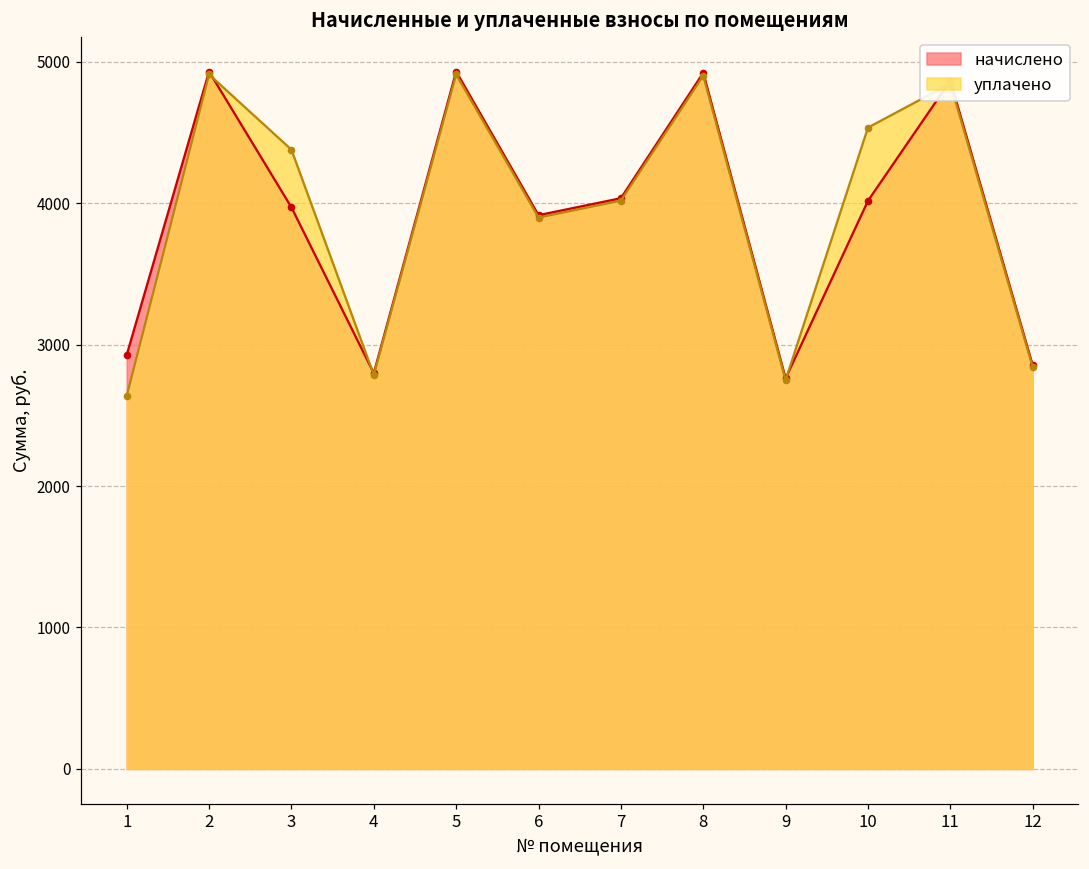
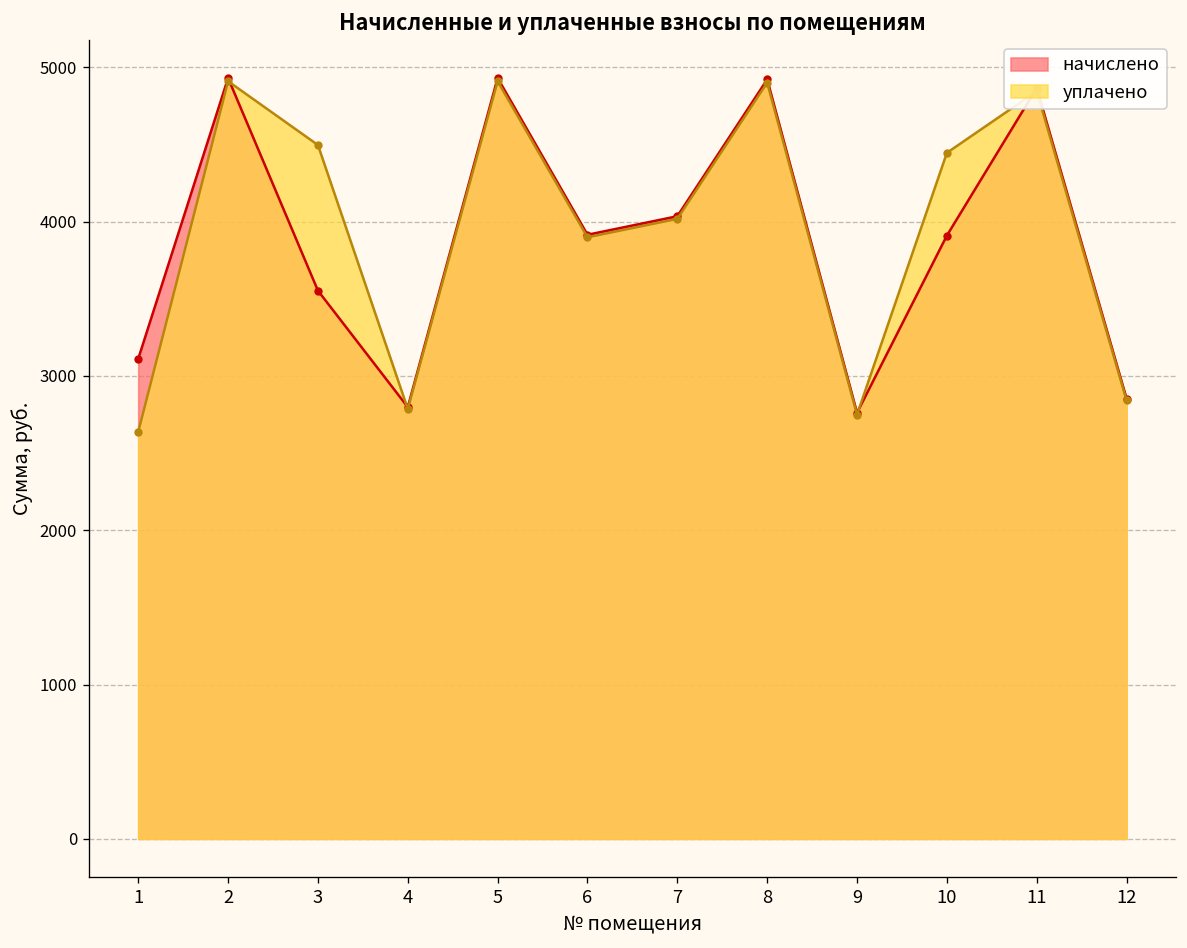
  {
    "начислено": {
-     "1": 2930,
+     "1": 3110,
      "2": 4930,
-     "3": 3970,
+     "3": 3550,
      "5": 4930,
      "8": 4920,
-     "10": 4020
+     "10": 3910
    },
    "уплачено": {
      "1": 2640,
      "2": 4910,
-     "3": 4380,
+     "3": 4500,
      "5": 4910,
      "8": 4900,
-     "10": 4530
+     "10": 4450
    }
  }
